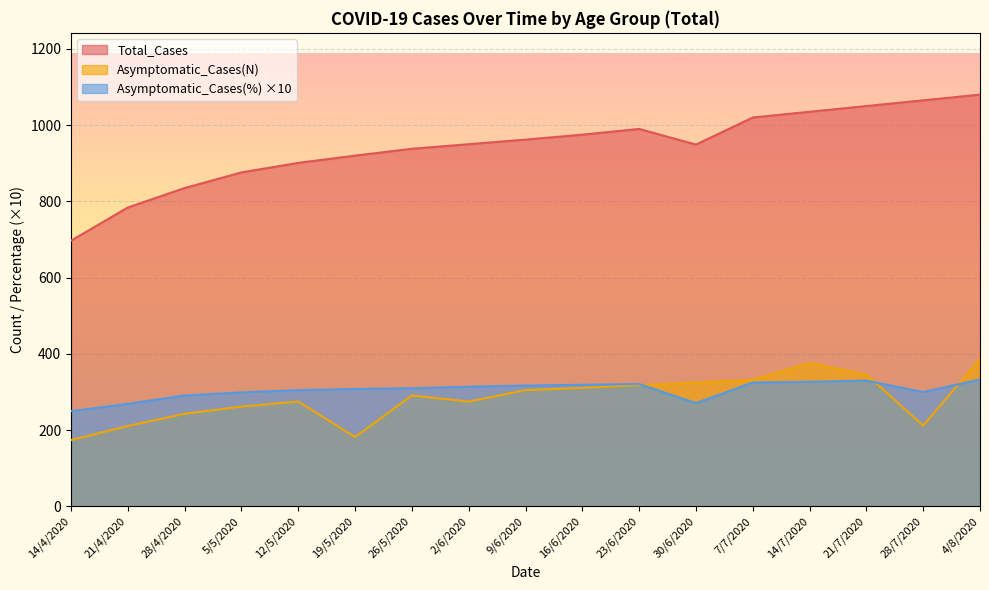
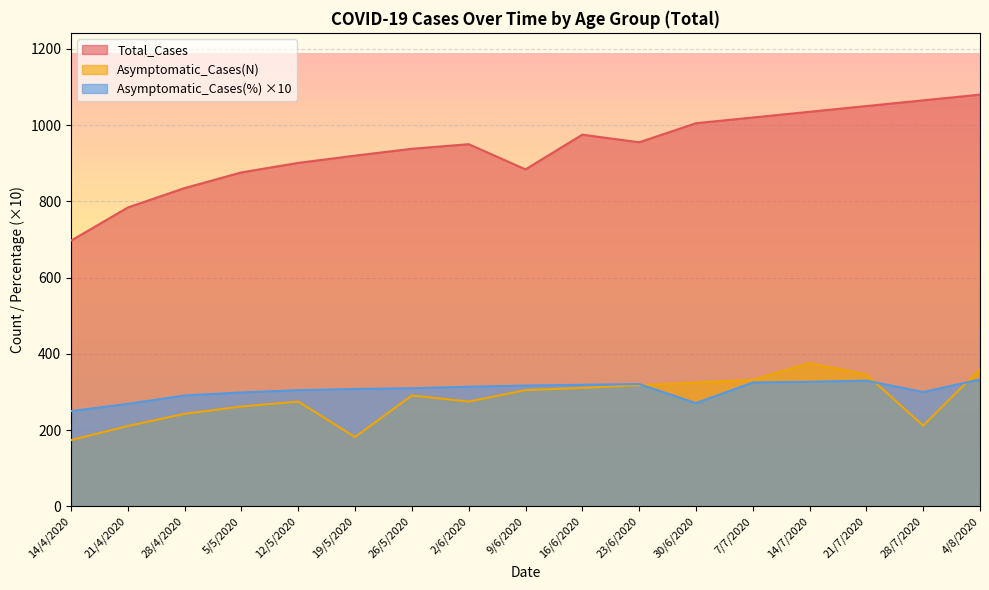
  {
    "Total_Cases": {
      "14/4/2020": 700,
      "21/4/2020": 780,
      "28/4/2020": 840,
      "5/5/2020": 880,
      "12/5/2020": 900,
      "19/5/2020": 920,
      "26/5/2020": 940,
      "2/6/2020": 950,
-     "9/6/2020": 960,
+     "9/6/2020": 880,
      "16/6/2020": 980,
-     "23/6/2020": 990,
-     "30/6/2020": 950,
+     "23/6/2020": 960,
+     "30/6/2020": 1010,
      "7/7/2020": 1020,
      "14/7/2020": 1040,
      "21/7/2020": 1050,
      "28/7/2020": 1070,
      "4/8/2020": 1080
    },
    "Asymptomatic_Cases(N)": {
      "14/4/2020": 170,
      "21/4/2020": 210,
      "28/4/2020": 240,
      "5/5/2020": 260,
      "12/5/2020": 280,
      "19/5/2020": 180,
      "26/5/2020": 290,
      "2/6/2020": 280,
      "9/6/2020": 310,
      "16/6/2020": 310,
      "30/6/2020": 330,
      "7/7/2020": 330,
      "14/7/2020": 380,
      "21/7/2020": 350,
      "28/7/2020": 210,
-     "4/8/2020": 390
+     "4/8/2020": 360
    },
    "Asymptomatic_Cases(%) ×10": {
      "14/4/2020": 250,
      "21/4/2020": 270,
      "28/4/2020": 290,
      "5/5/2020": 300,
      "12/5/2020": 310,
      "19/5/2020": 310,
      "26/5/2020": 310,
      "2/6/2020": 310,
      "9/6/2020": 320,
      "16/6/2020": 320,
      "30/6/2020": 270,
      "7/7/2020": 330,
      "14/7/2020": 330,
      "21/7/2020": 330,
      "28/7/2020": 300,
      "4/8/2020": 330
    }
  }
